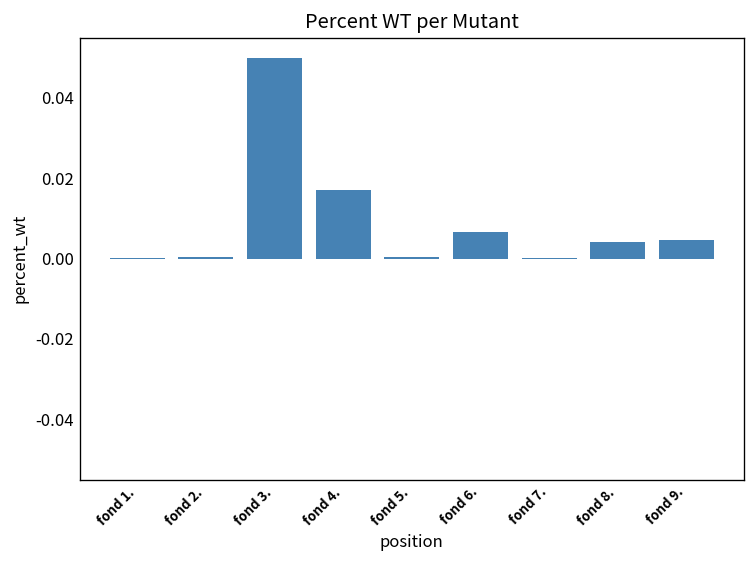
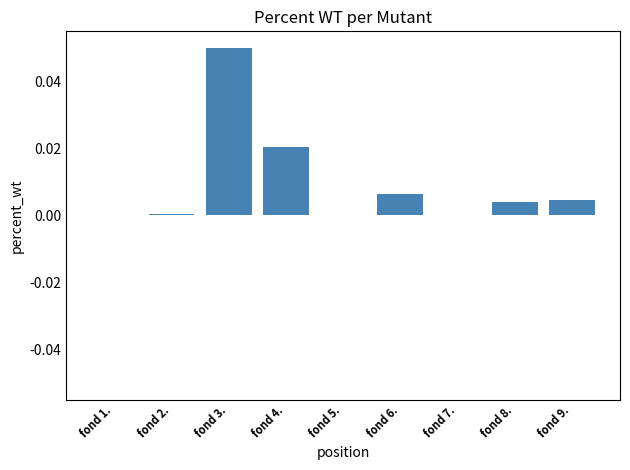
  {
    "fond 3.": 0.050,
-   "fond 4.": 0.017,
+   "fond 4.": 0.021,
    "fond 6.": 0.007,
    "fond 8.": 0.004,
    "fond 9.": 0.005
  }
